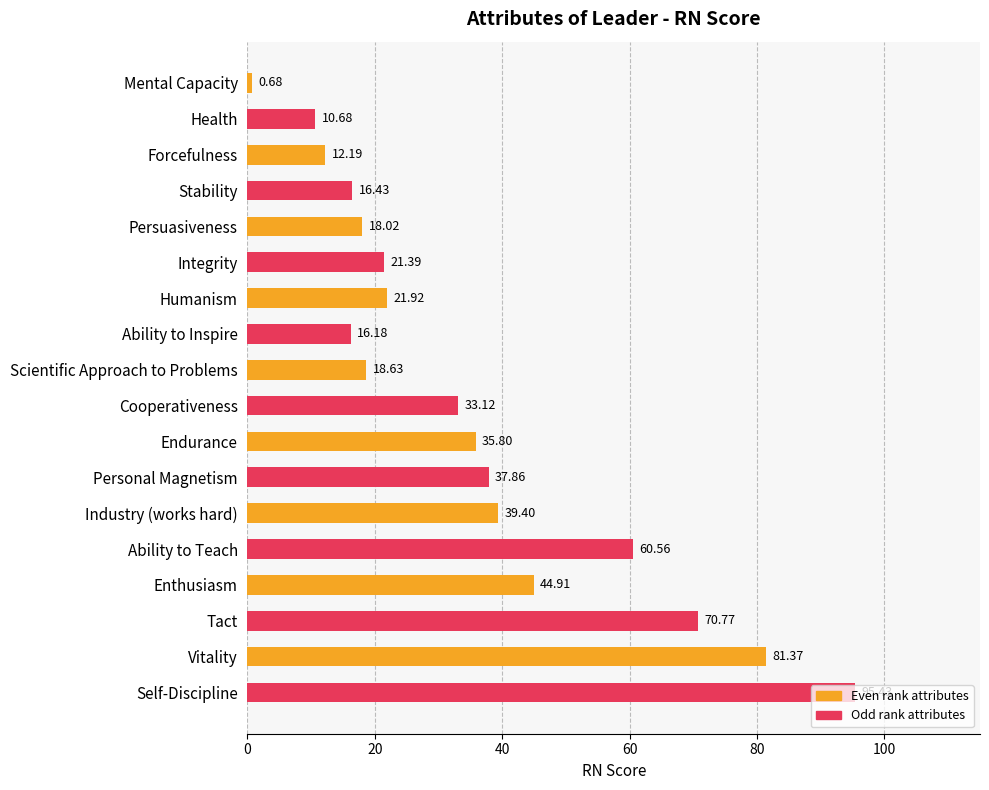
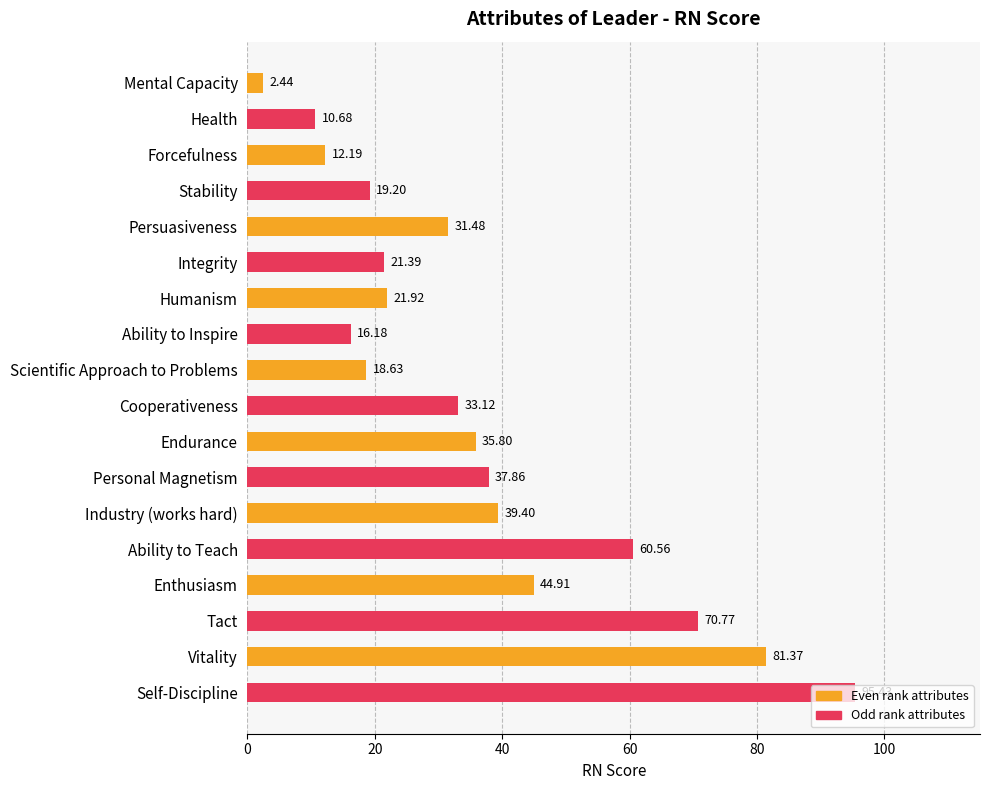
  {
-   "Mental Capacity": 0.68,
+   "Mental Capacity": 2.44,
    "Health": 10.68,
    "Forcefulness": 12.19,
-   "Stability": 16.43,
-   "Persuasiveness": 18.02,
+   "Stability": 19.20,
+   "Persuasiveness": 31.48,
    "Integrity": 21.39,
    "Humanism": 21.92,
    "Ability to Inspire": 16.18,
    "Scientific Approach to Problems": 18.63,
    "Cooperativeness": 33.12,
    "Endurance": 35.80,
    "Personal Magnetism": 37.86,
    "Industry (works hard)": 39.40,
    "Ability to Teach": 60.56,
    "Enthusiasm": 44.91,
    "Tact": 70.77,
    "Vitality": 81.37
  }
